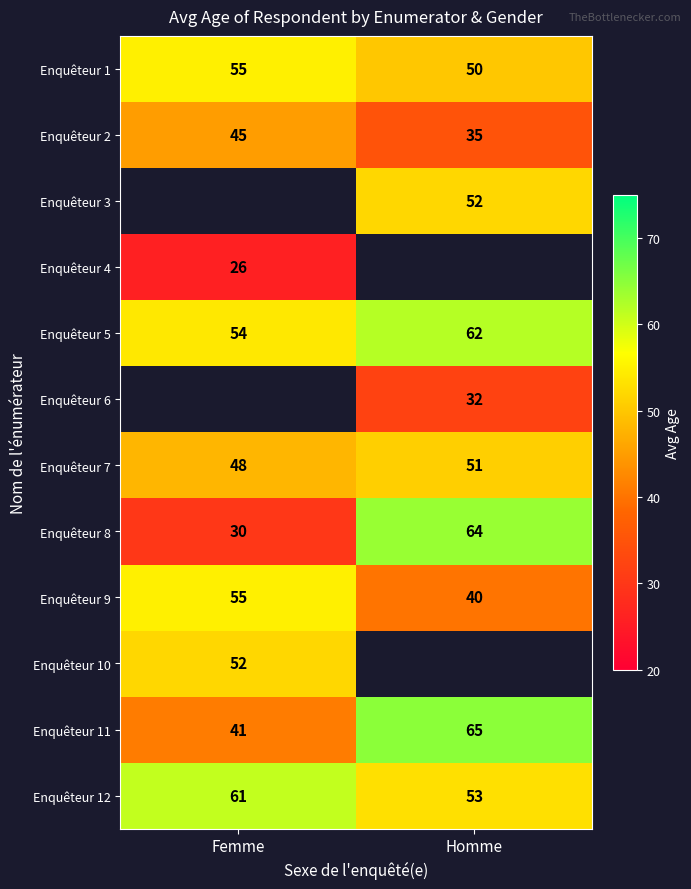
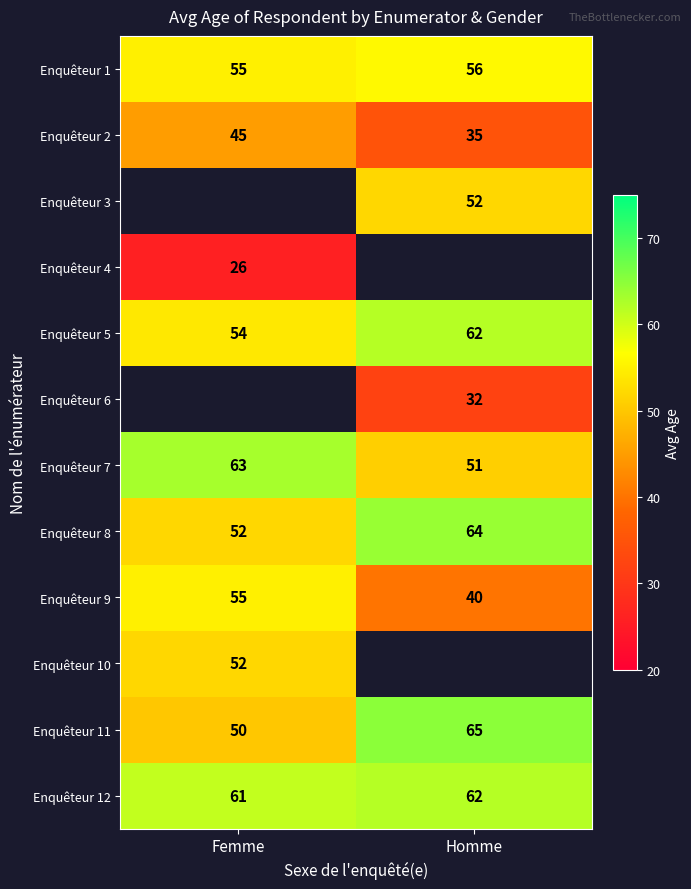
  {
    "Enquêteur 1": {
      "Femme": 55,
-     "Homme": 50
+     "Homme": 56
    },
    "Enquêteur 2": {
      "Femme": 45,
      "Homme": 35
    },
    "Enquêteur 3": {
      "Homme": 52
    },
    "Enquêteur 4": {
      "Femme": 26
    },
    "Enquêteur 5": {
      "Femme": 54,
      "Homme": 62
    },
    "Enquêteur 6": {
      "Homme": 32
    },
    "Enquêteur 7": {
-     "Femme": 48,
+     "Femme": 63,
      "Homme": 51
    },
    "Enquêteur 8": {
-     "Femme": 30,
+     "Femme": 52,
      "Homme": 64
    },
    "Enquêteur 9": {
      "Femme": 55,
      "Homme": 40
    },
    "Enquêteur 10": {
      "Femme": 52
    },
    "Enquêteur 11": {
-     "Femme": 41,
+     "Femme": 50,
      "Homme": 65
    },
    "Enquêteur 12": {
      "Femme": 61,
-     "Homme": 53
+     "Homme": 62
    }
  }
